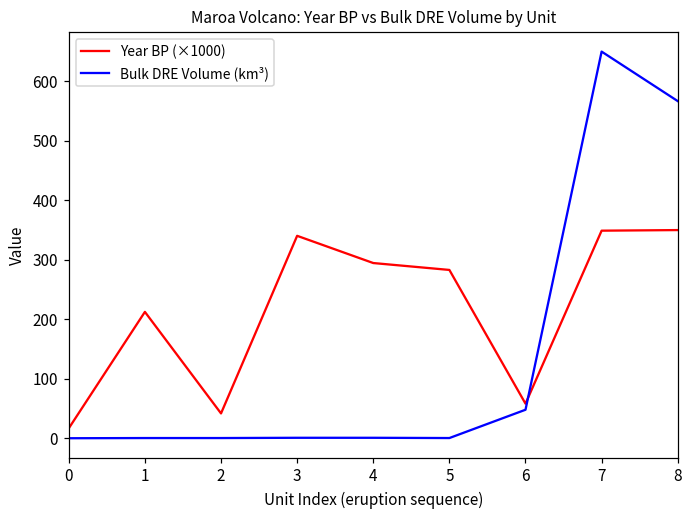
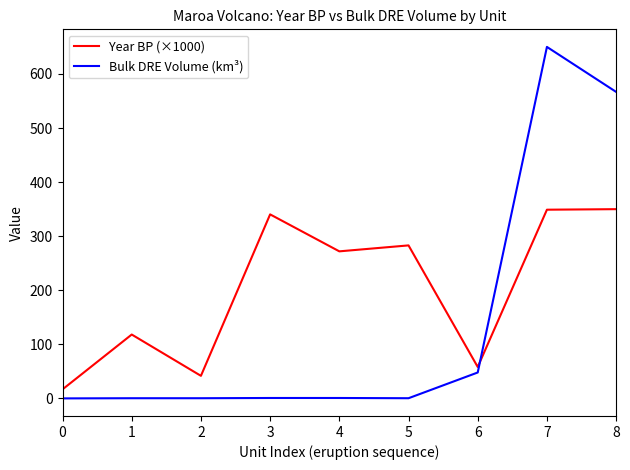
  {
    "Year BP (×1000)": {
      "0": 20,
-     "1": 210,
+     "1": 120,
      "2": 40,
      "3": 340,
-     "4": 290,
+     "4": 270,
      "5": 280,
      "6": 60,
      "7": 350,
      "8": 350
    },
    "Bulk DRE Volume (km³)": {
      "0": 0,
      "1": 0,
      "2": 0,
      "3": 0,
      "4": 0,
      "5": 0,
      "6": 50,
      "7": 650,
      "8": 570
    }
  }
